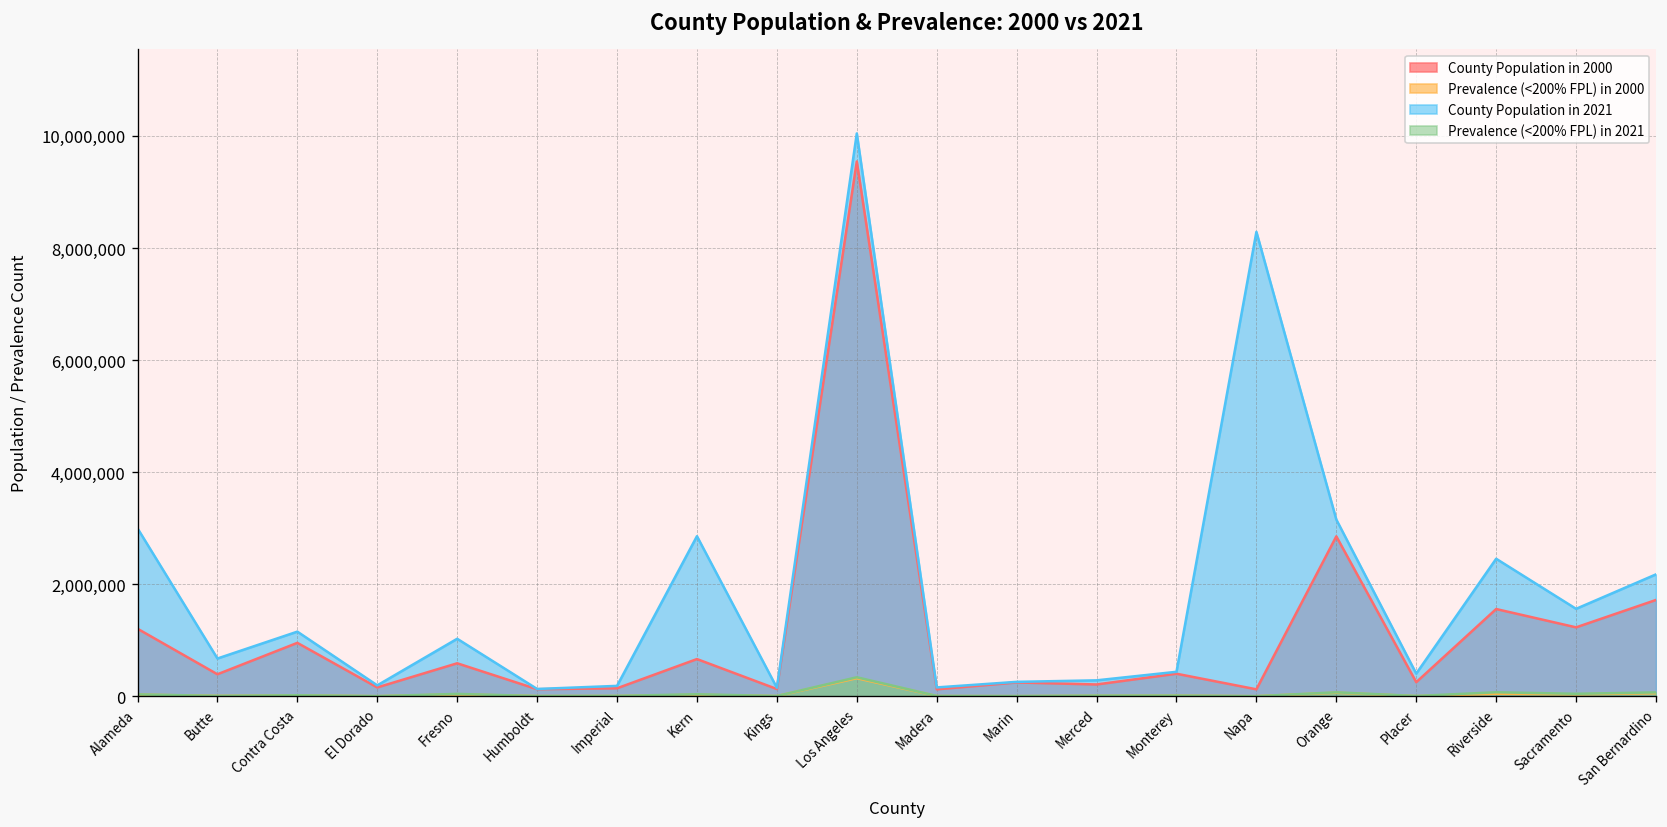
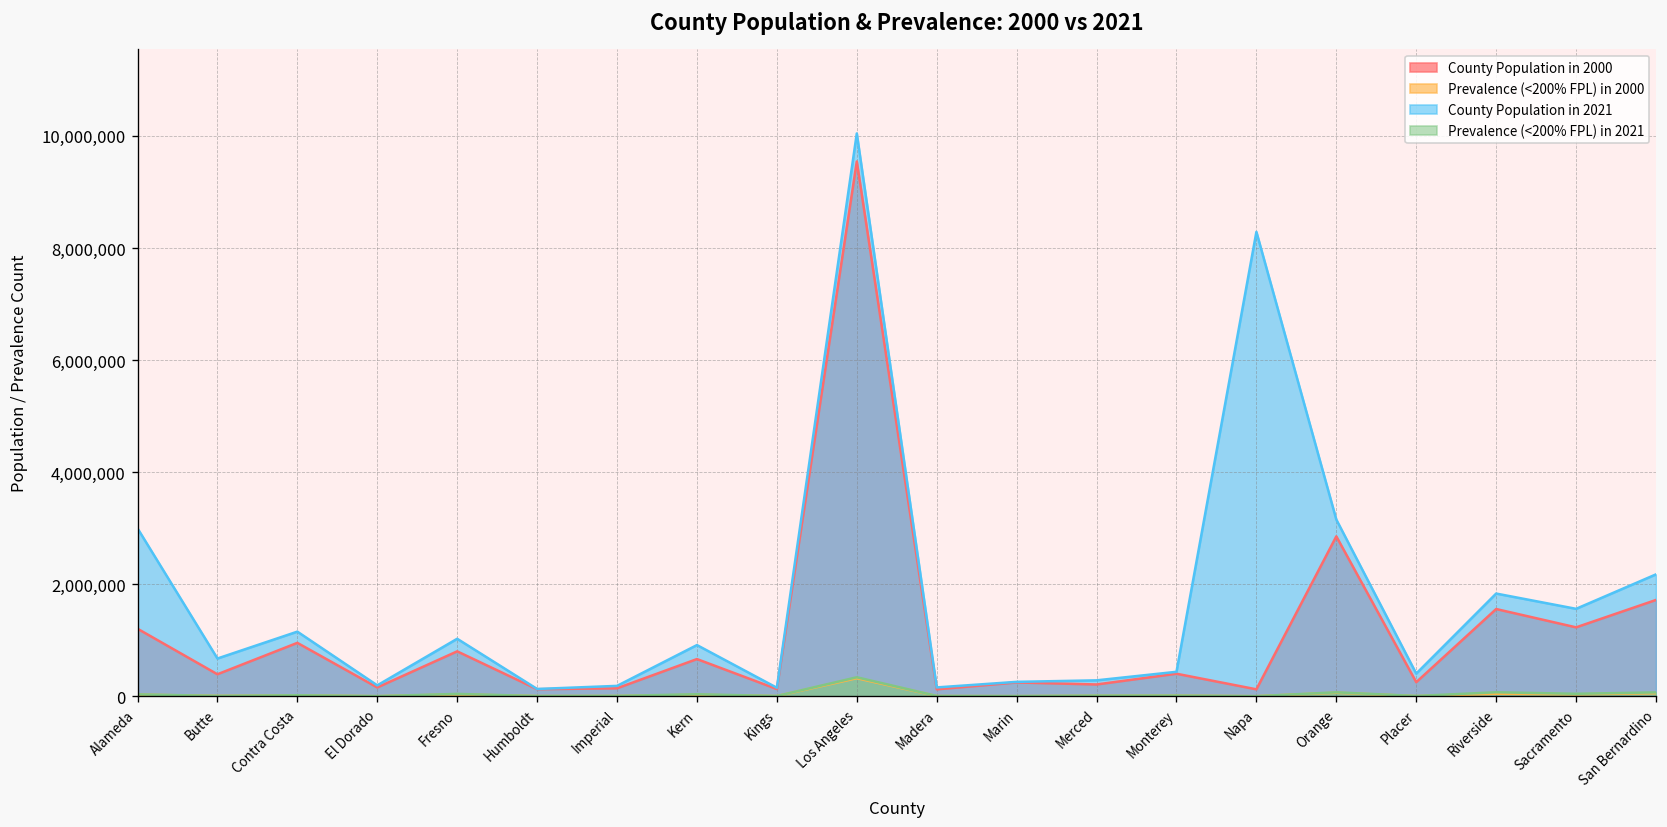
  {
    "County Population in 2000": {
      "Alameda": "1,200,000",
      "Butte": "400,000",
      "Contra Costa": "1,000,000",
-     "Fresno": "600,000",
+     "Fresno": "800,000",
      "Kern": "700,000",
      "Los Angeles": "9,500,000",
      "Merced": "200,000",
      "Napa": "100,000",
      "Orange": "2,900,000",
      "Placer": "300,000",
      "Riverside": "1,600,000",
      "Sacramento": "1,200,000",
      "San Bernardino": "1,700,000"
    },
    "County Population in 2021": {
      "Alameda": "3,000,000",
      "Butte": "700,000",
      "Contra Costa": "1,200,000",
      "Fresno": "1,000,000",
-     "Kern": "2,900,000",
+     "Kern": "900,000",
      "Los Angeles": "10,000,000",
      "Merced": "300,000",
      "Napa": "8,300,000",
      "Orange": "3,200,000",
      "Placer": "400,000",
-     "Riverside": "2,500,000",
+     "Riverside": "1,800,000",
      "Sacramento": "1,600,000",
      "San Bernardino": "2,200,000"
    }
  }
